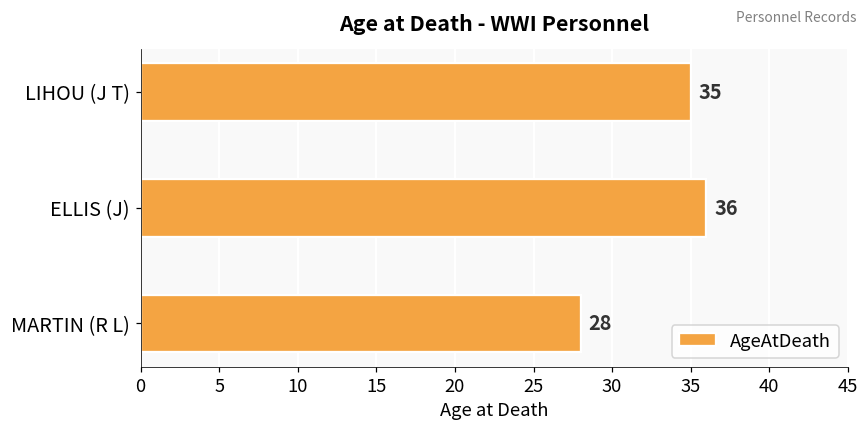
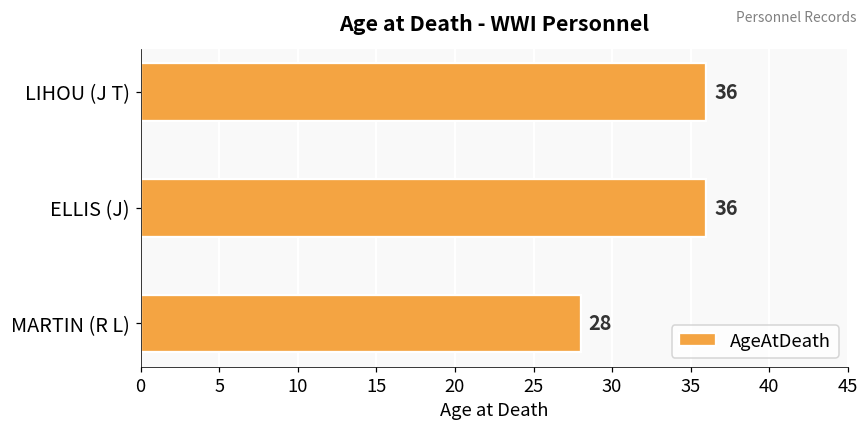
  {
-   "LIHOU (J T)": 35,
+   "LIHOU (J T)": 36,
    "ELLIS (J)": 36,
    "MARTIN (R L)": 28
  }
